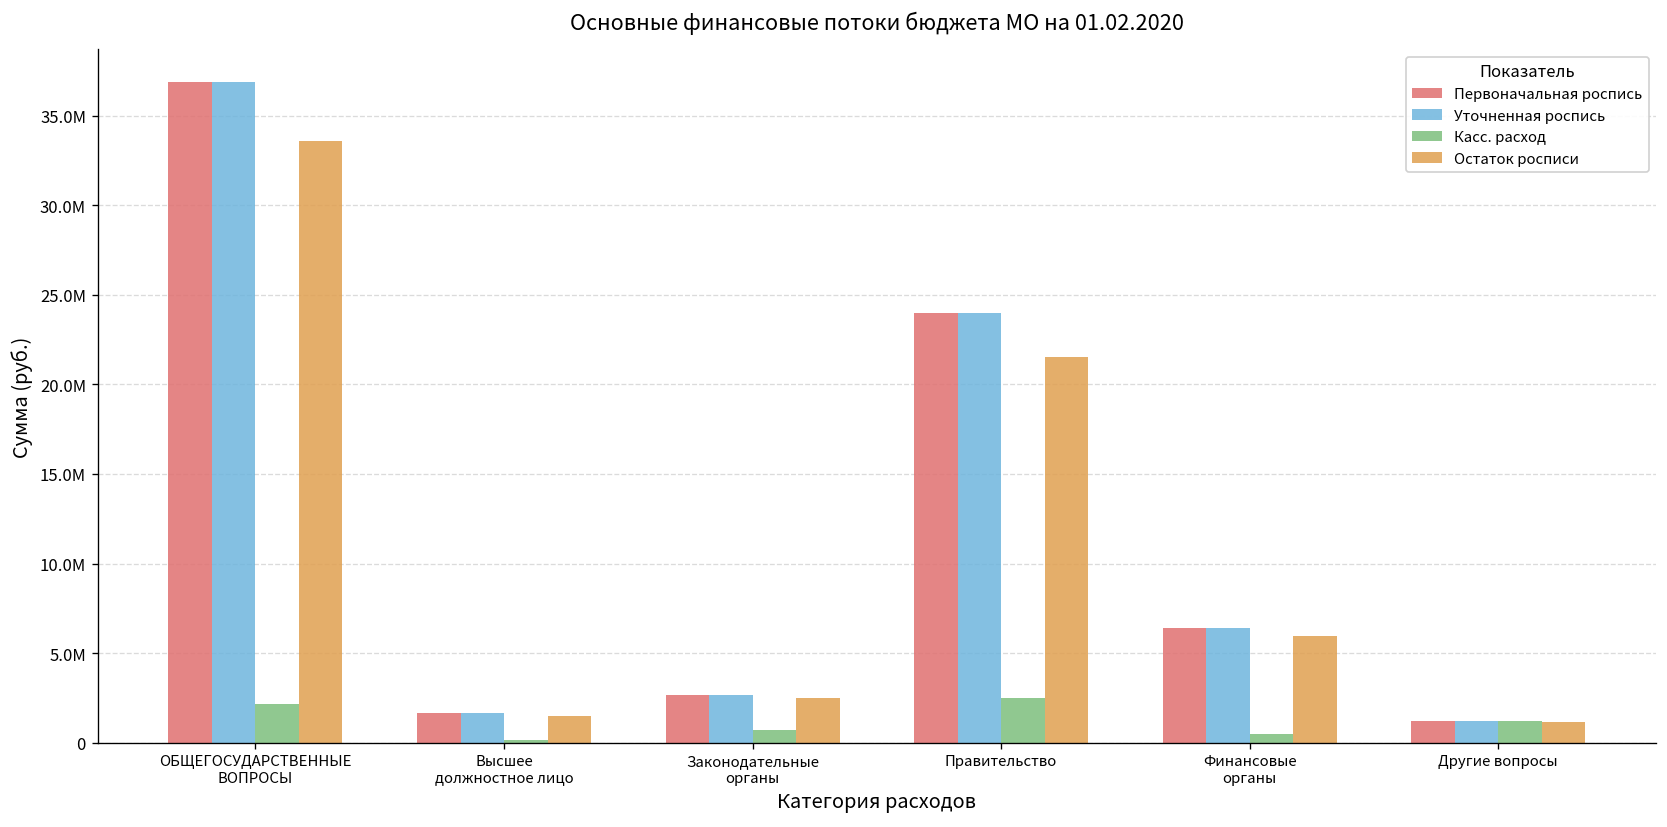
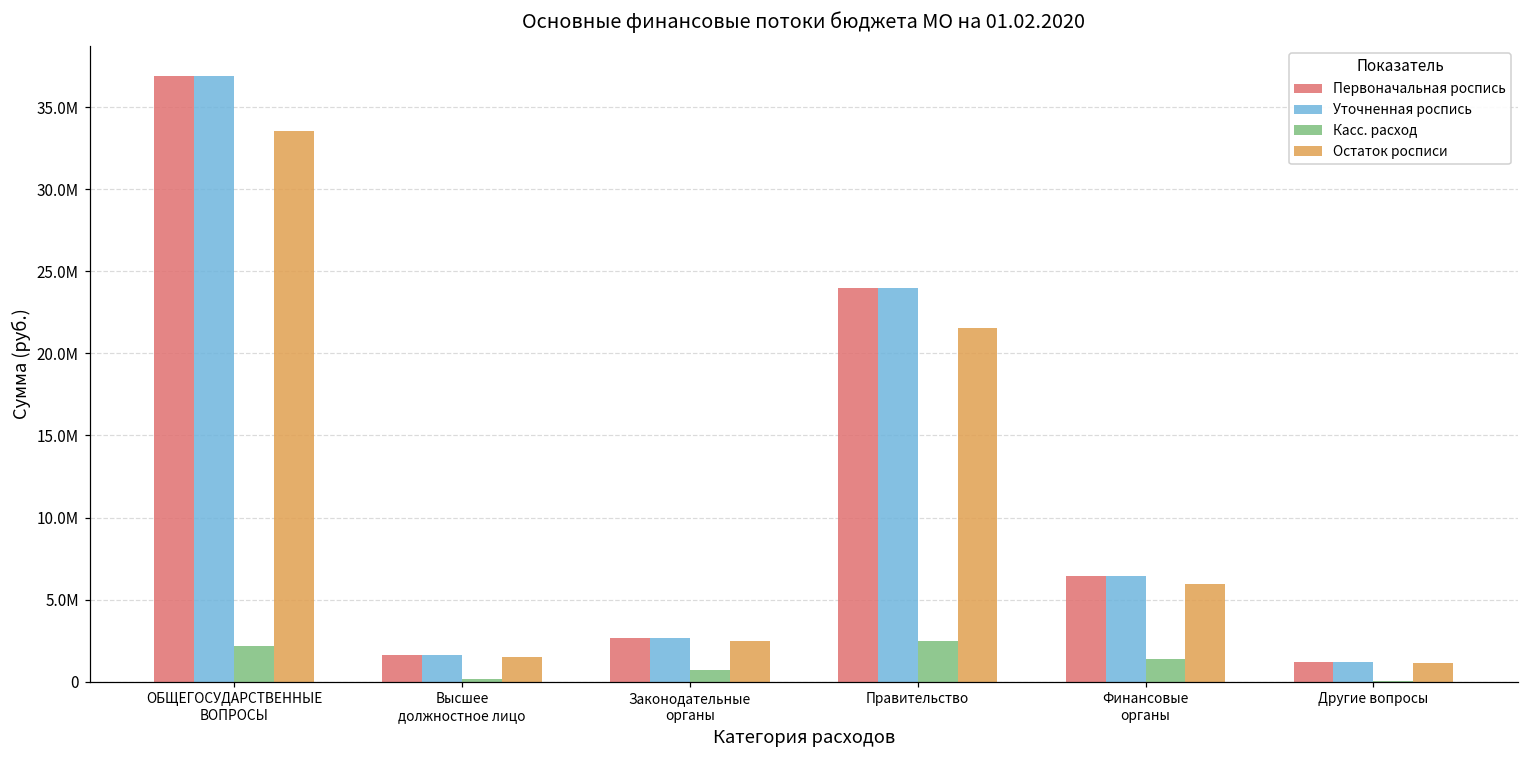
  {
    "Уточненная роспись": {
      "ОБЩЕГОСУДАРСТВЕННЫЕ ВОПРОСЫ": 36900000,
      "Высшее должностное лицо": 1600000,
      "Законодательные органы": 2700000,
      "Правительство": 24000000,
      "Финансовые органы": 6400000,
      "Другие вопросы": 1200000
    },
    "Касс. расход": {
      "ОБЩЕГОСУДАРСТВЕННЫЕ ВОПРОСЫ": 2200000,
      "Законодательные органы": 700000,
      "Правительство": 2500000,
-     "Финансовые органы": 500000,
-     "Другие вопросы": 1200000
+     "Финансовые органы": 1400000,
+     "Другие вопросы": 0
    }
  }
